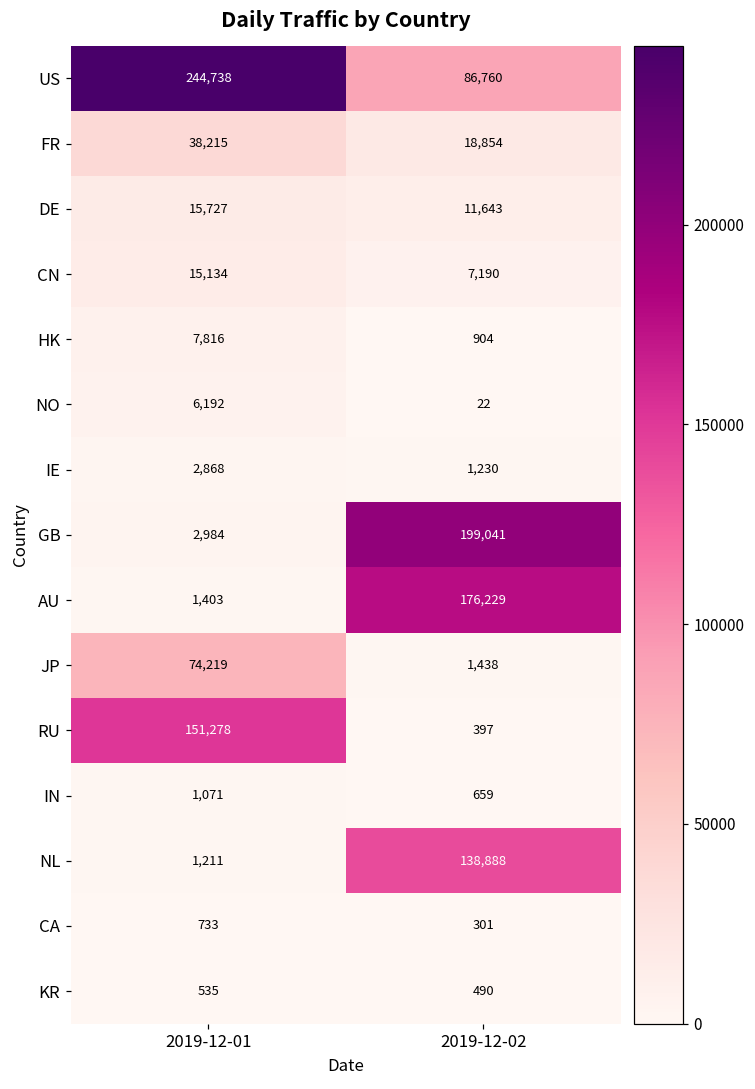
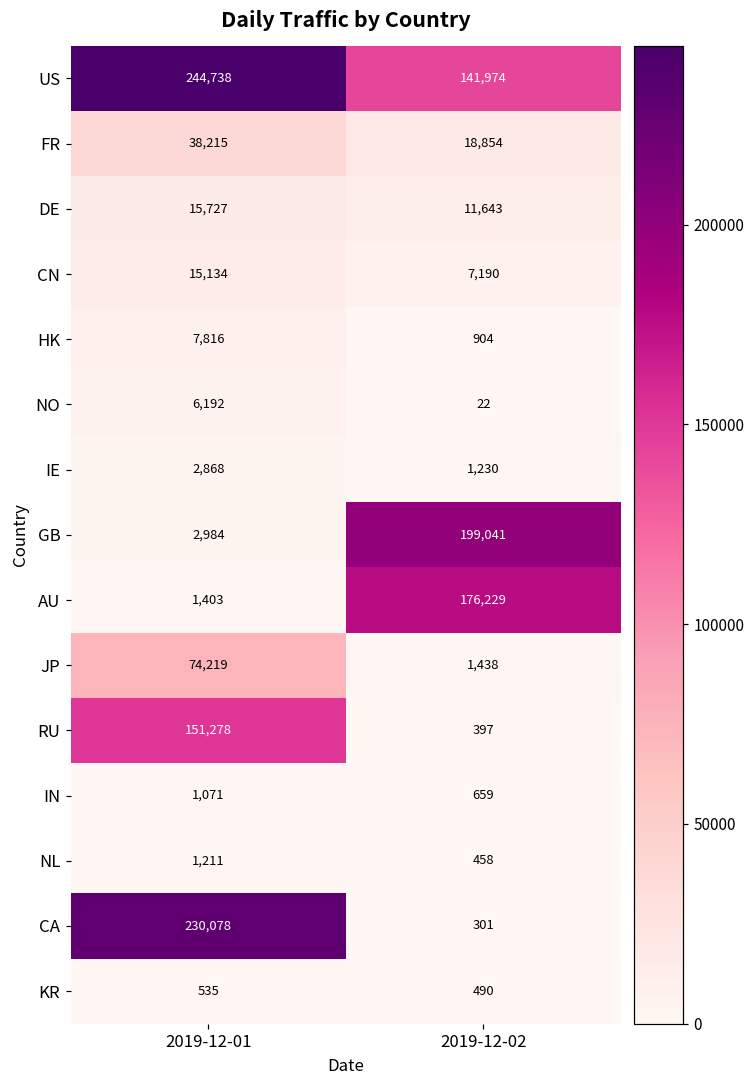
  {
    "US": {
      "2019-12-01": "244,738",
-     "2019-12-02": "86,760"
+     "2019-12-02": "141,974"
    },
    "FR": {
      "2019-12-01": "38,215",
      "2019-12-02": "18,854"
    },
    "DE": {
      "2019-12-01": "15,727",
      "2019-12-02": "11,643"
    },
    "CN": {
      "2019-12-01": "15,134",
      "2019-12-02": "7,190"
    },
    "HK": {
      "2019-12-01": "7,816",
      "2019-12-02": "904"
    },
    "NO": {
      "2019-12-01": "6,192",
      "2019-12-02": "22"
    },
    "IE": {
      "2019-12-01": "2,868",
      "2019-12-02": "1,230"
    },
    "GB": {
      "2019-12-01": "2,984",
      "2019-12-02": "199,041"
    },
    "AU": {
      "2019-12-01": "1,403",
      "2019-12-02": "176,229"
    },
    "JP": {
      "2019-12-01": "74,219",
      "2019-12-02": "1,438"
    },
    "RU": {
      "2019-12-01": "151,278",
      "2019-12-02": "397"
    },
    "IN": {
      "2019-12-01": "1,071",
      "2019-12-02": "659"
    },
    "NL": {
      "2019-12-01": "1,211",
-     "2019-12-02": "138,888"
+     "2019-12-02": "458"
    },
    "CA": {
-     "2019-12-01": "733",
+     "2019-12-01": "230,078",
      "2019-12-02": "301"
    },
    "KR": {
      "2019-12-01": "535",
      "2019-12-02": "490"
    }
  }
